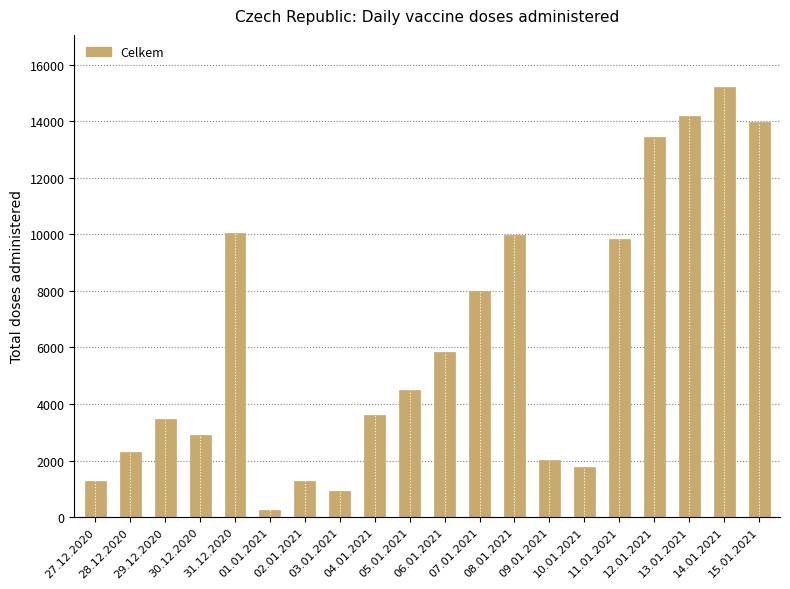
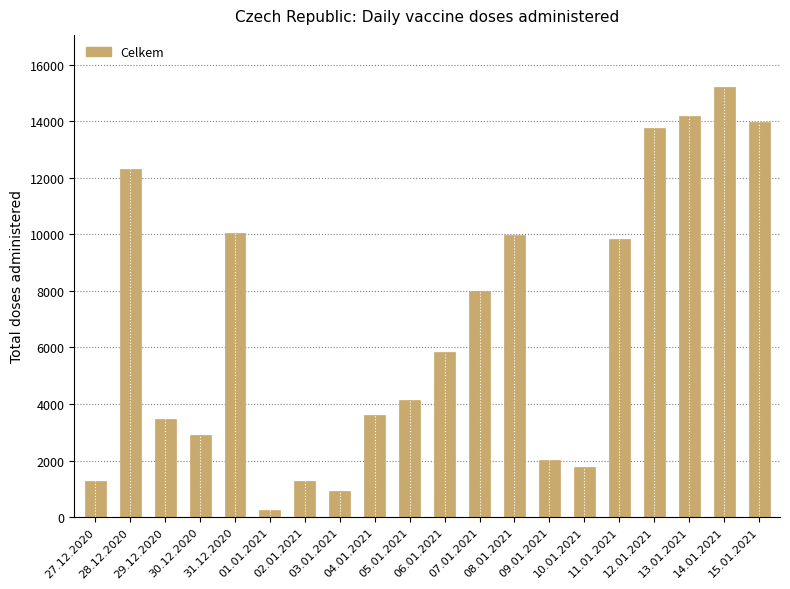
  {
    "Celkem": {
      "27.12.2020": 1300,
-     "28.12.2020": 2300,
+     "28.12.2020": 12300,
      "29.12.2020": 3500,
      "30.12.2020": 2900,
      "31.12.2020": 10100,
      "01.01.2021": 300,
      "02.01.2021": 1300,
      "03.01.2021": 900,
      "04.01.2021": 3600,
-     "05.01.2021": 4500,
+     "05.01.2021": 4100,
      "06.01.2021": 5800,
      "07.01.2021": 8000,
      "08.01.2021": 10000,
      "09.01.2021": 2000,
      "10.01.2021": 1800,
      "11.01.2021": 9800,
-     "12.01.2021": 13400,
+     "12.01.2021": 13800,
      "13.01.2021": 14200,
      "14.01.2021": 15200,
      "15.01.2021": 14000
    }
  }
